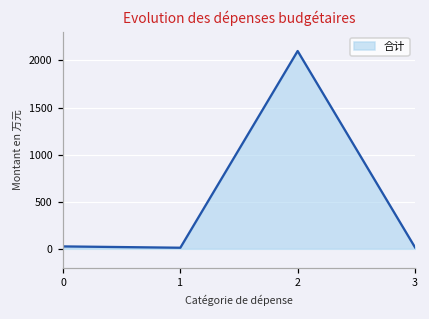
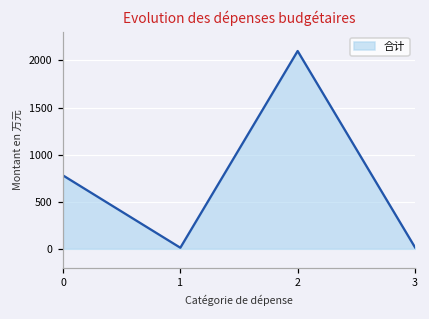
  {
-   "0": 0,
+   "0": 800,
    "1": 0,
    "2": 2100,
    "3": 0
  }
